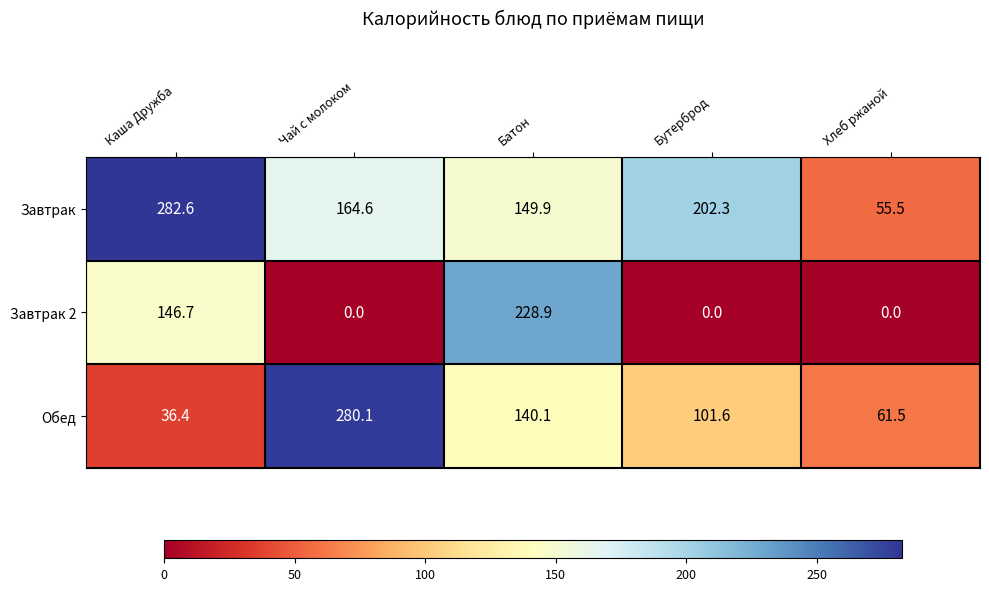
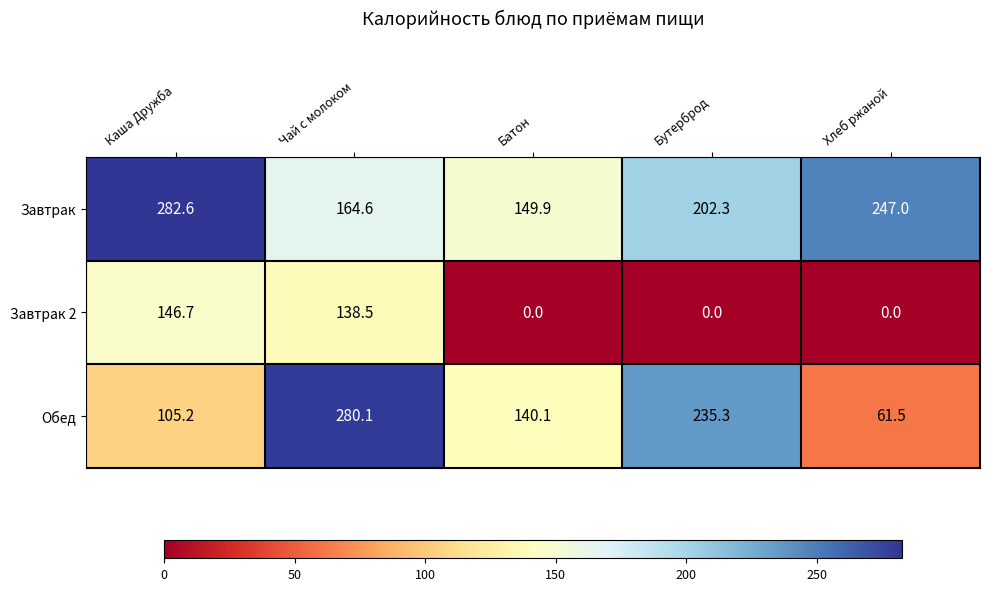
  {
    "Завтрак": {
      "Каша Дружба": 282.6,
      "Чай с молоком": 164.6,
      "Батон": 149.9,
      "Бутерброд": 202.3,
-     "Хлеб ржаной": 55.5
+     "Хлеб ржаной": 247.0
    },
    "Завтрак 2": {
      "Каша Дружба": 146.7,
-     "Чай с молоком": 0.0,
-     "Батон": 228.9,
+     "Чай с молоком": 138.5,
+     "Батон": 0.0,
      "Бутерброд": 0.0,
      "Хлеб ржаной": 0.0
    },
    "Обед": {
-     "Каша Дружба": 36.4,
+     "Каша Дружба": 105.2,
      "Чай с молоком": 280.1,
      "Батон": 140.1,
-     "Бутерброд": 101.6,
+     "Бутерброд": 235.3,
      "Хлеб ржаной": 61.5
    }
  }
